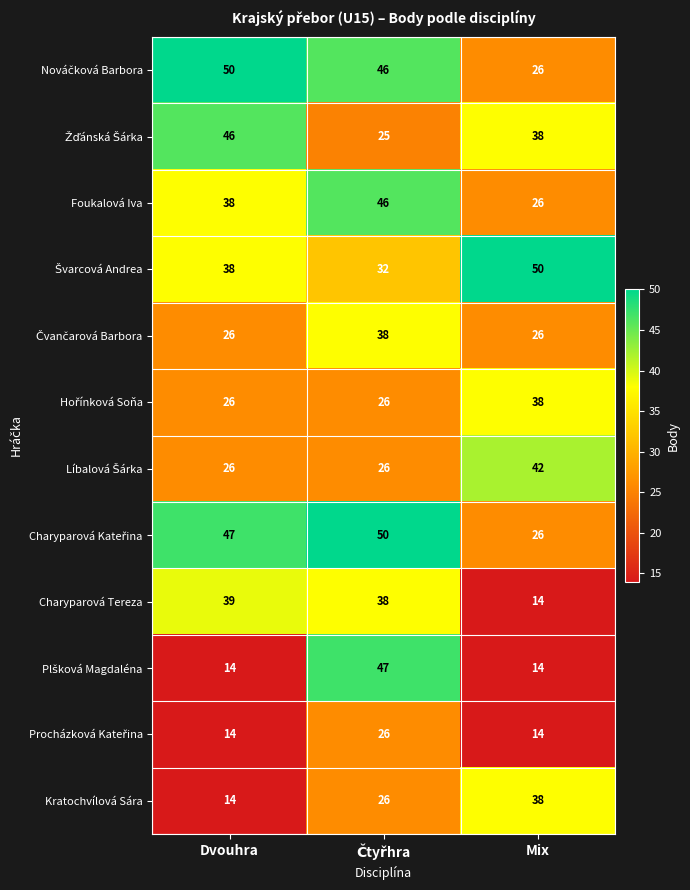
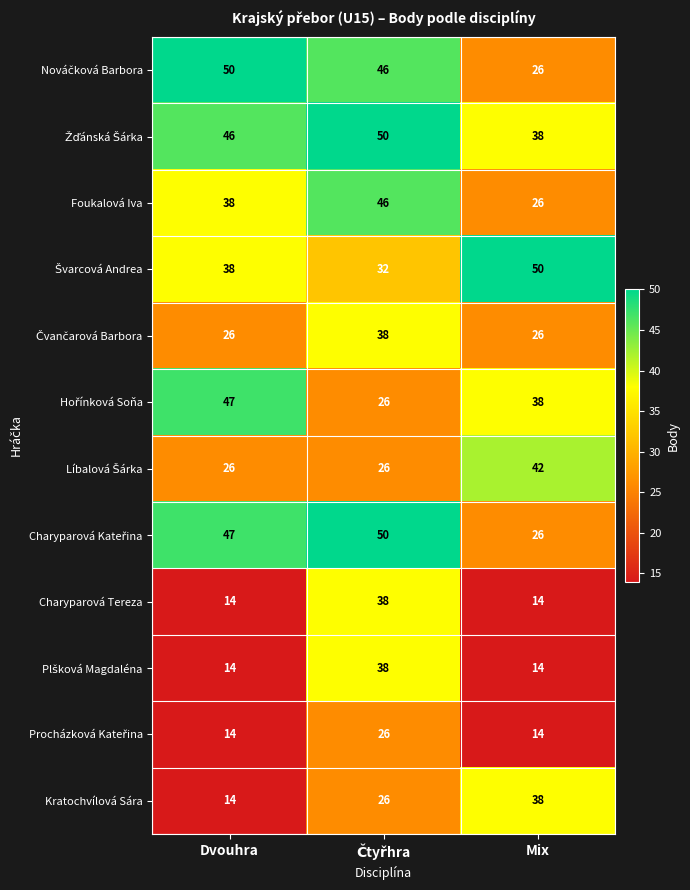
  {
    "Nováčková Barbora": {
      "Dvouhra": 50,
      "Čtyřhra": 46,
      "Mix": 26
    },
    "Žďánská Šárka": {
      "Dvouhra": 46,
-     "Čtyřhra": 25,
+     "Čtyřhra": 50,
      "Mix": 38
    },
    "Foukalová Iva": {
      "Dvouhra": 38,
      "Čtyřhra": 46,
      "Mix": 26
    },
    "Švarcová Andrea": {
      "Dvouhra": 38,
      "Čtyřhra": 32,
      "Mix": 50
    },
    "Čvančarová Barbora": {
      "Dvouhra": 26,
      "Čtyřhra": 38,
      "Mix": 26
    },
    "Hořínková Soňa": {
-     "Dvouhra": 26,
+     "Dvouhra": 47,
      "Čtyřhra": 26,
      "Mix": 38
    },
    "Líbalová Šárka": {
      "Dvouhra": 26,
      "Čtyřhra": 26,
      "Mix": 42
    },
    "Charyparová Kateřina": {
      "Dvouhra": 47,
      "Čtyřhra": 50,
      "Mix": 26
    },
    "Charyparová Tereza": {
-     "Dvouhra": 39,
+     "Dvouhra": 14,
      "Čtyřhra": 38,
      "Mix": 14
    },
    "Plšková Magdaléna": {
      "Dvouhra": 14,
-     "Čtyřhra": 47,
+     "Čtyřhra": 38,
      "Mix": 14
    },
    "Procházková Kateřina": {
      "Dvouhra": 14,
      "Čtyřhra": 26,
      "Mix": 14
    },
    "Kratochvílová Sára": {
      "Dvouhra": 14,
      "Čtyřhra": 26,
      "Mix": 38
    }
  }
